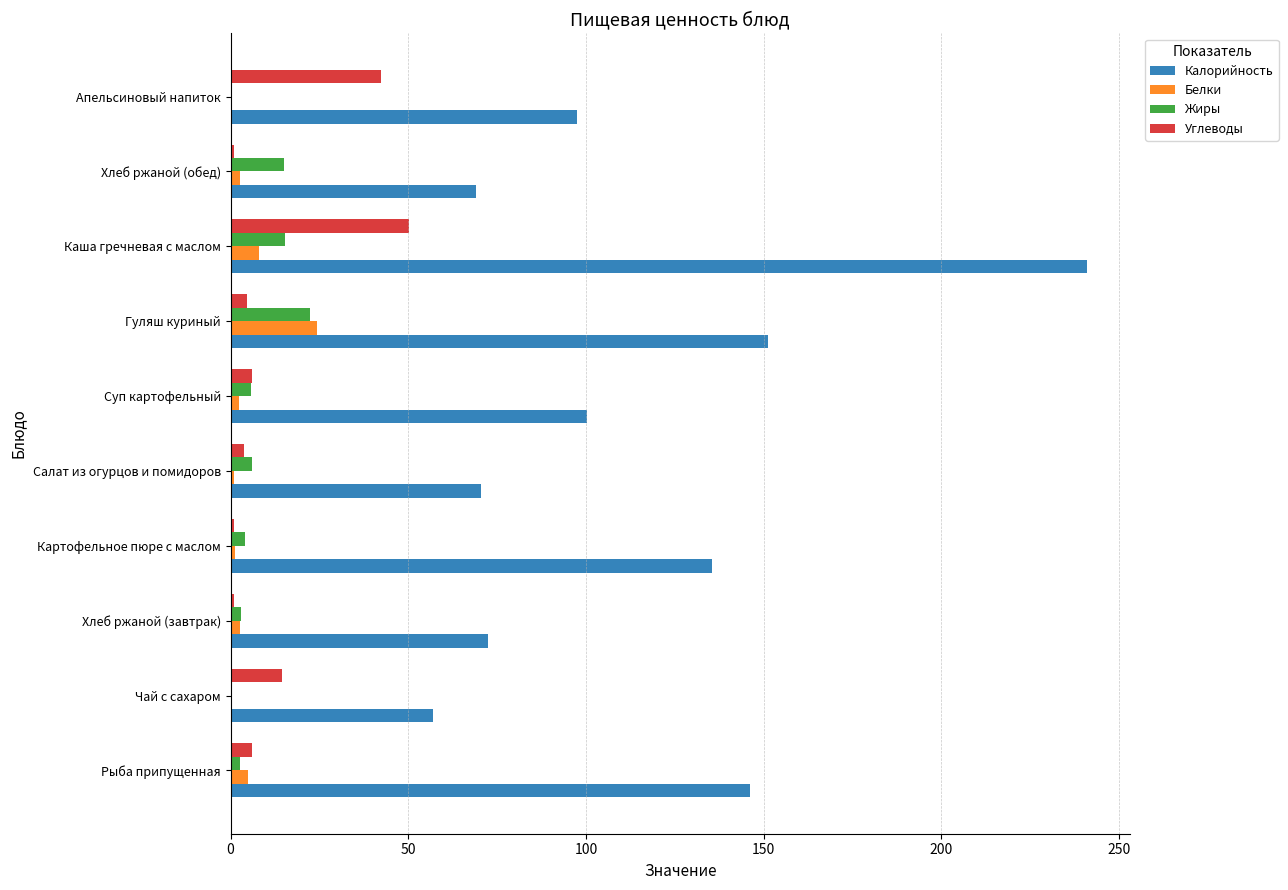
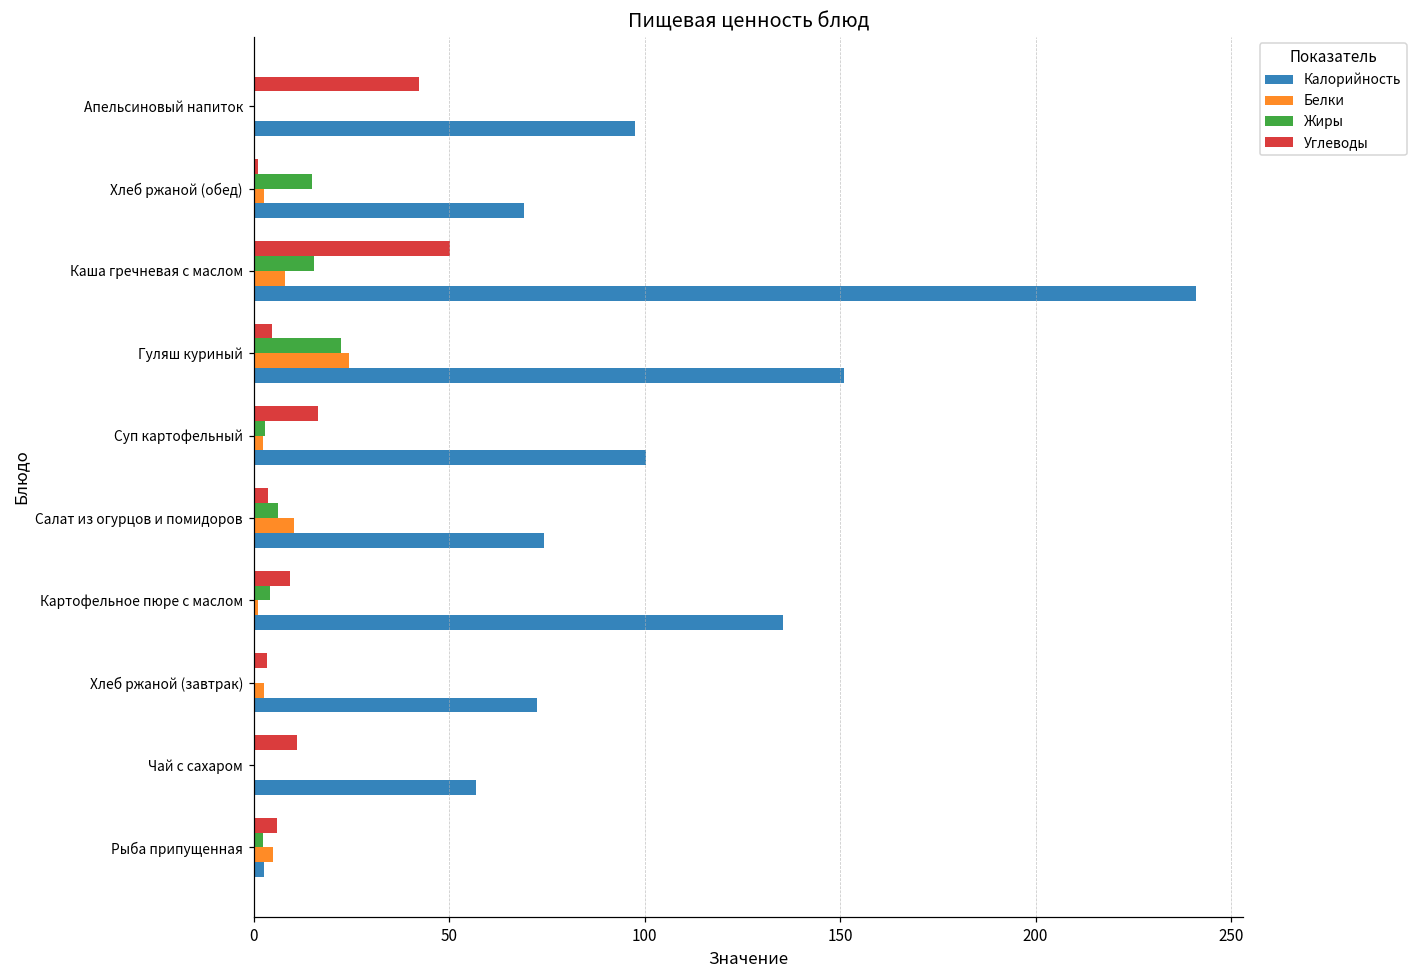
  {
    "Калорийность": {
      "Апельсиновый напиток": 98,
      "Хлеб ржаной (обед)": 69,
      "Каша гречневая с маслом": 241,
      "Гуляш куриный": 151,
      "Суп картофельный": 100,
-     "Салат из огурцов и помидоров": 70,
+     "Салат из огурцов и помидоров": 74,
      "Картофельное пюре с маслом": 135,
      "Хлеб ржаной (завтрак)": 72,
      "Чай с сахаром": 57,
-     "Рыба припущенная": 146
+     "Рыба припущенная": 3
    },
    "Белки": {
      "Хлеб ржаной (обед)": 3,
      "Каша гречневая с маслом": 8,
      "Гуляш куриный": 24,
      "Суп картофельный": 2,
-     "Салат из огурцов и помидоров": 1,
+     "Салат из огурцов и помидоров": 10,
      "Картофельное пюре с маслом": 1,
      "Хлеб ржаной (завтрак)": 3,
      "Рыба припущенная": 5
    },
    "Жиры": {
      "Хлеб ржаной (обед)": 15,
      "Каша гречневая с маслом": 15,
      "Гуляш куриный": 22,
-     "Суп картофельный": 6,
+     "Суп картофельный": 3,
      "Салат из огурцов и помидоров": 6,
      "Картофельное пюре с маслом": 4,
-     "Хлеб ржаной (завтрак)": 3,
+     "Хлеб ржаной (завтрак)": 0,
      "Рыба припущенная": 3
    },
    "Углеводы": {
      "Апельсиновый напиток": 42,
      "Хлеб ржаной (обед)": 1,
      "Каша гречневая с маслом": 50,
      "Гуляш куриный": 5,
-     "Суп картофельный": 6,
+     "Суп картофельный": 16,
      "Салат из огурцов и помидоров": 4,
-     "Картофельное пюре с маслом": 1,
-     "Хлеб ржаной (завтрак)": 1,
-     "Чай с сахаром": 15,
+     "Картофельное пюре с маслом": 9,
+     "Хлеб ржаной (завтрак)": 3,
+     "Чай с сахаром": 11,
      "Рыба припущенная": 6
    }
  }
